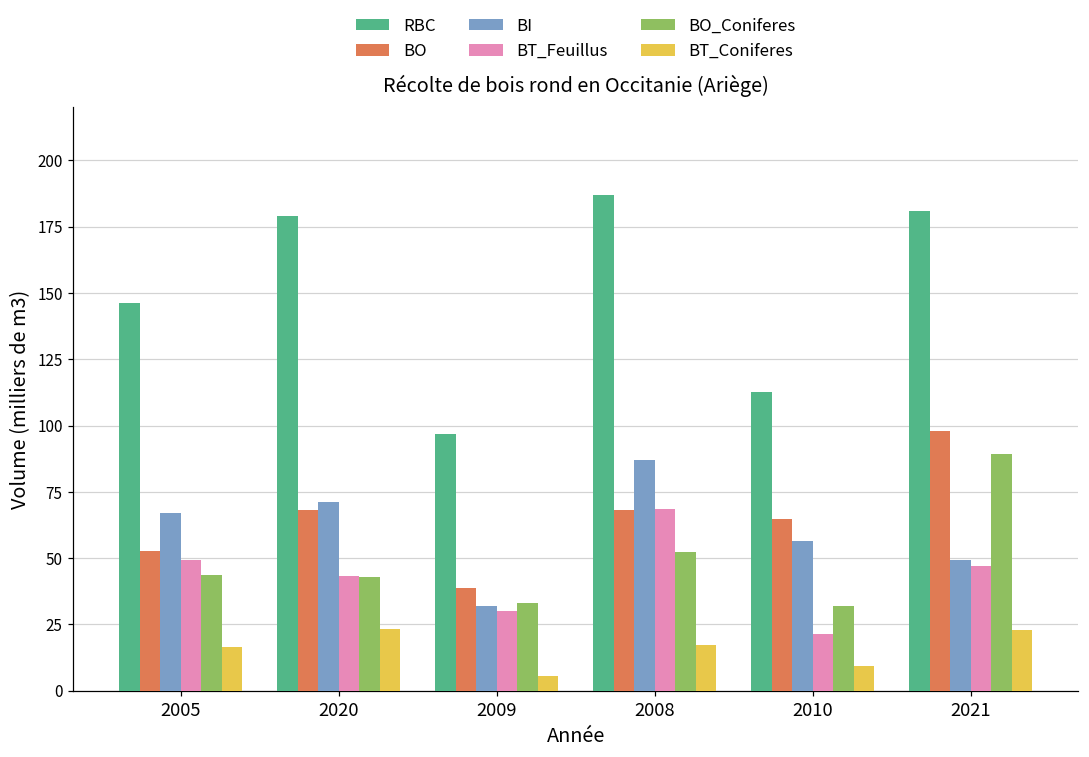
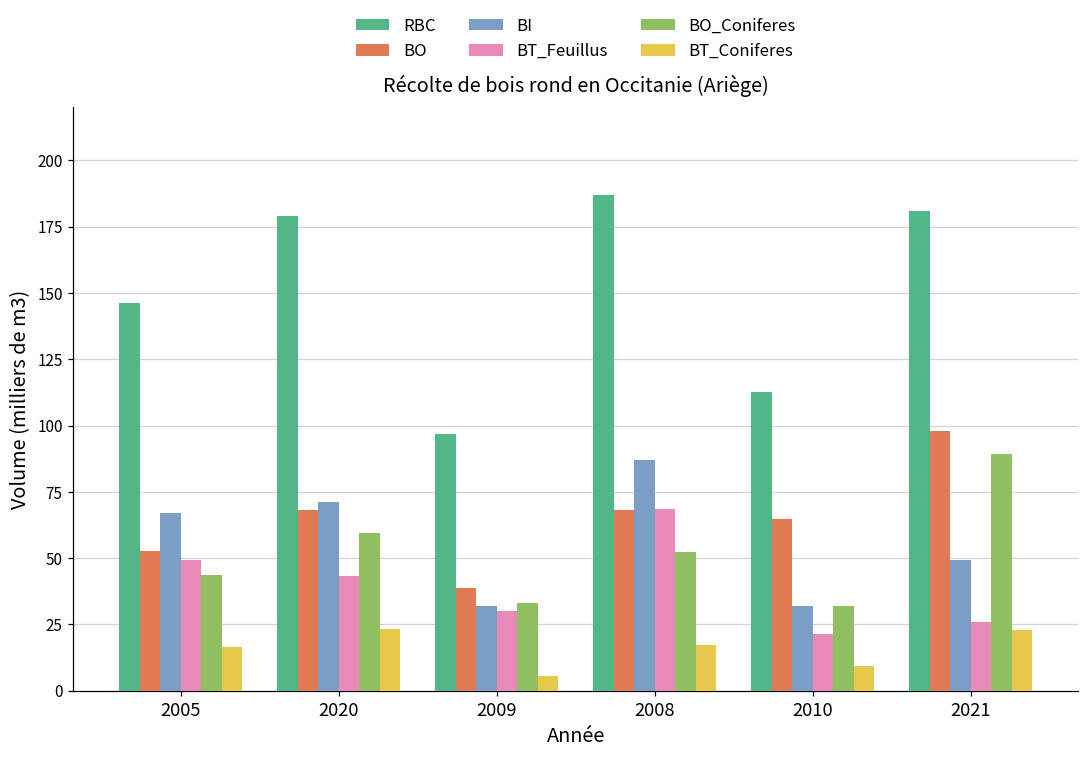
  {
    "RBC": {
      "2005": 146,
      "2020": 179,
      "2009": 97,
      "2008": 187,
      "2010": 113,
      "2021": 181
    },
    "BO": {
      "2005": 53,
      "2020": 68,
      "2009": 39,
      "2008": 68,
      "2010": 65,
      "2021": 98
    },
    "BI": {
      "2005": 67,
      "2020": 71,
      "2009": 32,
      "2008": 87,
-     "2010": 56,
+     "2010": 32,
      "2021": 49
    },
    "BT_Feuillus": {
      "2005": 49,
      "2020": 43,
      "2009": 30,
      "2008": 69,
      "2010": 21,
-     "2021": 47
+     "2021": 26
    },
    "BO_Coniferes": {
      "2005": 43,
-     "2020": 43,
+     "2020": 60,
      "2009": 33,
      "2008": 52,
      "2010": 32,
      "2021": 89
    },
    "BT_Coniferes": {
      "2005": 16,
      "2020": 23,
      "2009": 5,
      "2008": 17,
      "2010": 9,
      "2021": 23
    }
  }
